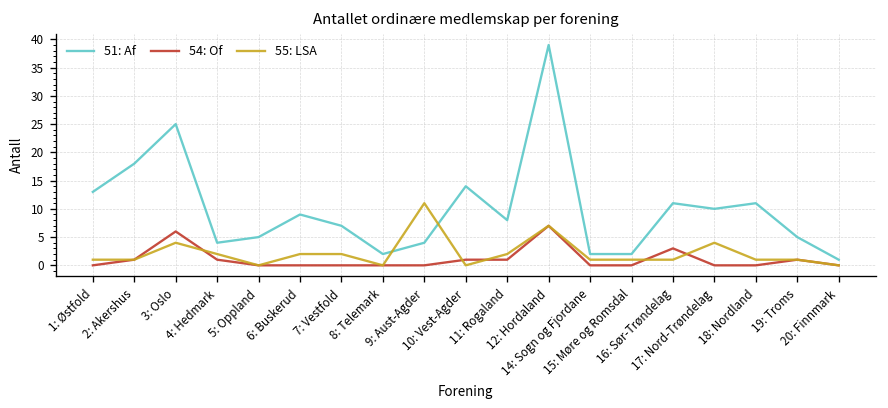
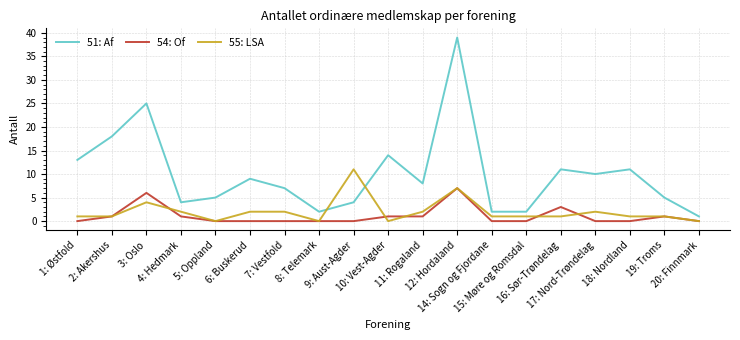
  {
    "51: Af": {
      "1: Østfold": 13,
      "2: Akershus": 18,
      "3: Oslo": 25,
      "4: Hedmark": 4,
      "5: Oppland": 5,
      "6: Buskerud": 9,
      "7: Vestfold": 7,
      "8: Telemark": 2,
      "9: Aust-Agder": 4,
      "10: Vest-Agder": 14,
      "11: Rogaland": 8,
      "12: Hordaland": 39,
      "14: Sogn og Fjordane": 2,
      "15: Møre og Romsdal": 2,
      "16: Sør-Trøndelag": 11,
      "17: Nord-Trøndelag": 10,
      "18: Nordland": 11,
      "19: Troms": 5,
      "20: Finnmark": 1
    },
    "54: Of": {
      "1: Østfold": 0,
      "3: Oslo": 6,
      "4: Hedmark": 1,
      "6: Buskerud": 0,
      "7: Vestfold": 0,
      "9: Aust-Agder": 0,
      "10: Vest-Agder": 1,
      "11: Rogaland": 1,
      "14: Sogn og Fjordane": 0,
      "15: Møre og Romsdal": 0,
      "16: Sør-Trøndelag": 3,
      "17: Nord-Trøndelag": 0,
      "18: Nordland": 0
    },
    "55: LSA": {
      "1: Østfold": 1,
      "3: Oslo": 4,
      "4: Hedmark": 2,
      "6: Buskerud": 2,
      "7: Vestfold": 2,
      "9: Aust-Agder": 11,
      "10: Vest-Agder": 0,
      "11: Rogaland": 2,
      "14: Sogn og Fjordane": 1,
      "15: Møre og Romsdal": 1,
      "16: Sør-Trøndelag": 1,
-     "17: Nord-Trøndelag": 4,
+     "17: Nord-Trøndelag": 2,
      "18: Nordland": 1
    }
  }
